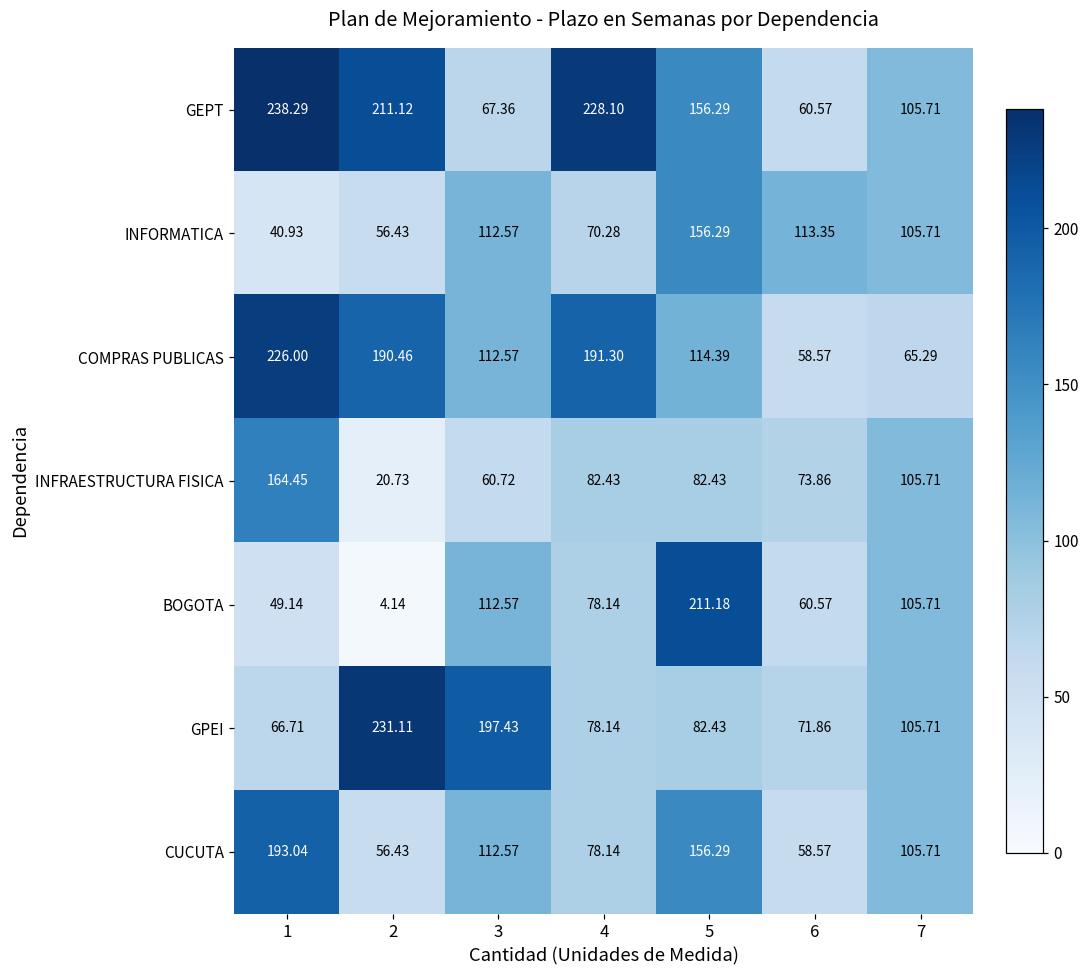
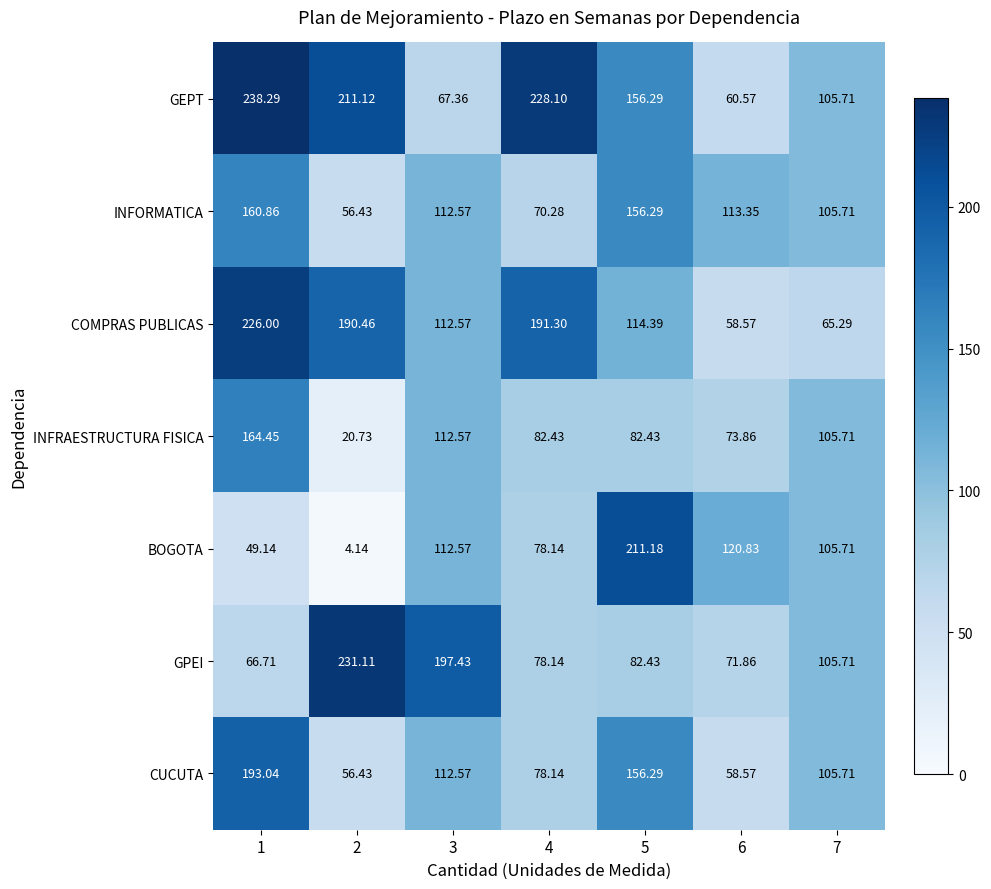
  {
    "GEPT": {
      "1": 238.29,
      "2": 211.12,
      "3": 67.36,
      "4": 228.10,
      "5": 156.29,
      "6": 60.57,
      "7": 105.71
    },
    "INFORMATICA": {
-     "1": 40.93,
+     "1": 160.86,
      "2": 56.43,
      "3": 112.57,
      "4": 70.28,
      "5": 156.29,
      "6": 113.35,
      "7": 105.71
    },
    "COMPRAS PUBLICAS": {
      "1": 226.00,
      "2": 190.46,
      "3": 112.57,
      "4": 191.30,
      "5": 114.39,
      "6": 58.57,
      "7": 65.29
    },
    "INFRAESTRUCTURA FISICA": {
      "1": 164.45,
      "2": 20.73,
-     "3": 60.72,
+     "3": 112.57,
      "4": 82.43,
      "5": 82.43,
      "6": 73.86,
      "7": 105.71
    },
    "BOGOTA": {
      "1": 49.14,
      "2": 4.14,
      "3": 112.57,
      "4": 78.14,
      "5": 211.18,
-     "6": 60.57,
+     "6": 120.83,
      "7": 105.71
    },
    "GPEI": {
      "1": 66.71,
      "2": 231.11,
      "3": 197.43,
      "4": 78.14,
      "5": 82.43,
      "6": 71.86,
      "7": 105.71
    },
    "CUCUTA": {
      "1": 193.04,
      "2": 56.43,
      "3": 112.57,
      "4": 78.14,
      "5": 156.29,
      "6": 58.57,
      "7": 105.71
    }
  }
